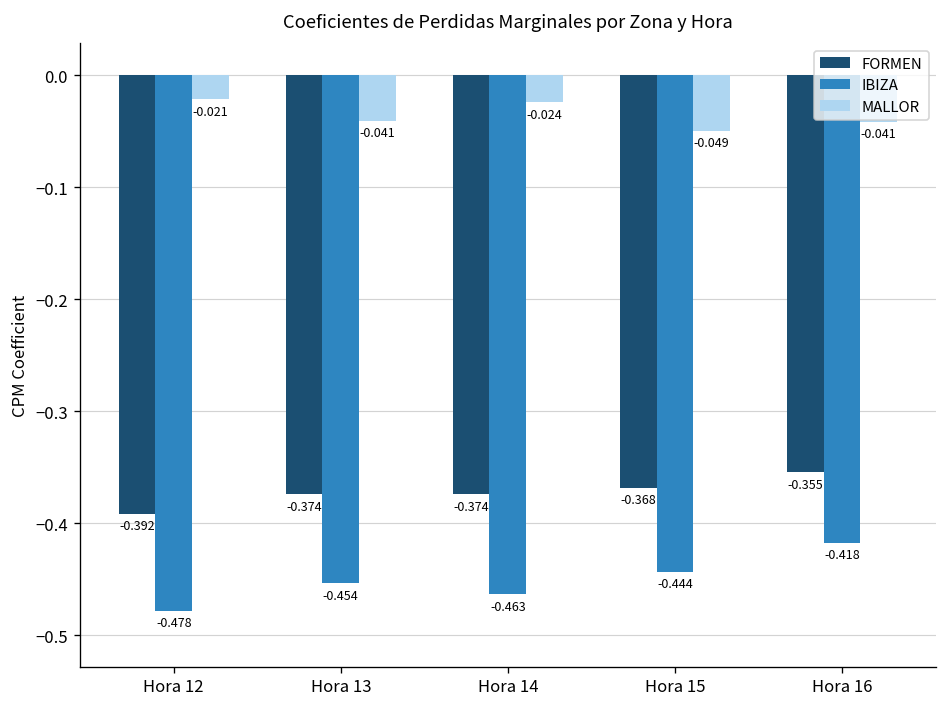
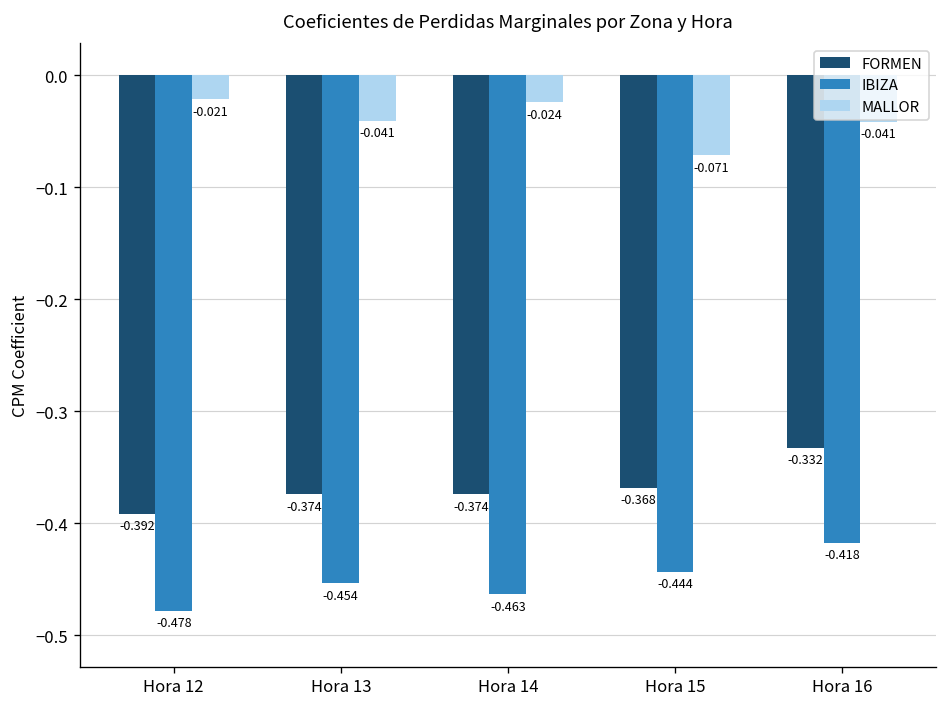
  {
    "FORMEN": {
      "Hora 12": -0.392,
      "Hora 13": -0.374,
      "Hora 14": -0.374,
      "Hora 15": -0.368,
-     "Hora 16": -0.355
+     "Hora 16": -0.332
    },
    "IBIZA": {
      "Hora 12": -0.478,
      "Hora 13": -0.454,
      "Hora 14": -0.463,
      "Hora 15": -0.444,
      "Hora 16": -0.418
    },
    "MALLOR": {
      "Hora 12": -0.021,
      "Hora 13": -0.041,
      "Hora 14": -0.024,
-     "Hora 15": -0.049
+     "Hora 15": -0.071
    }
  }
